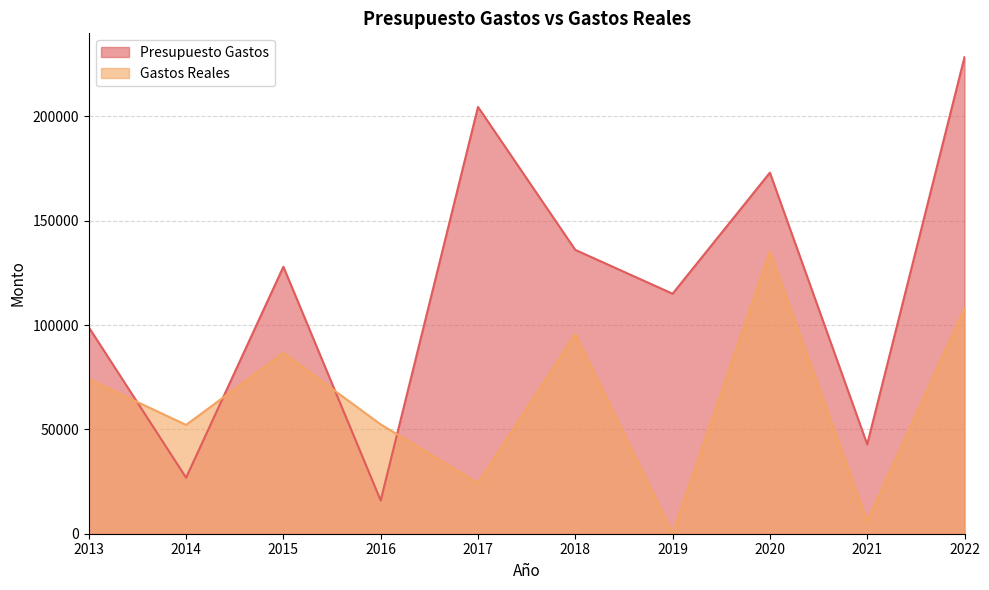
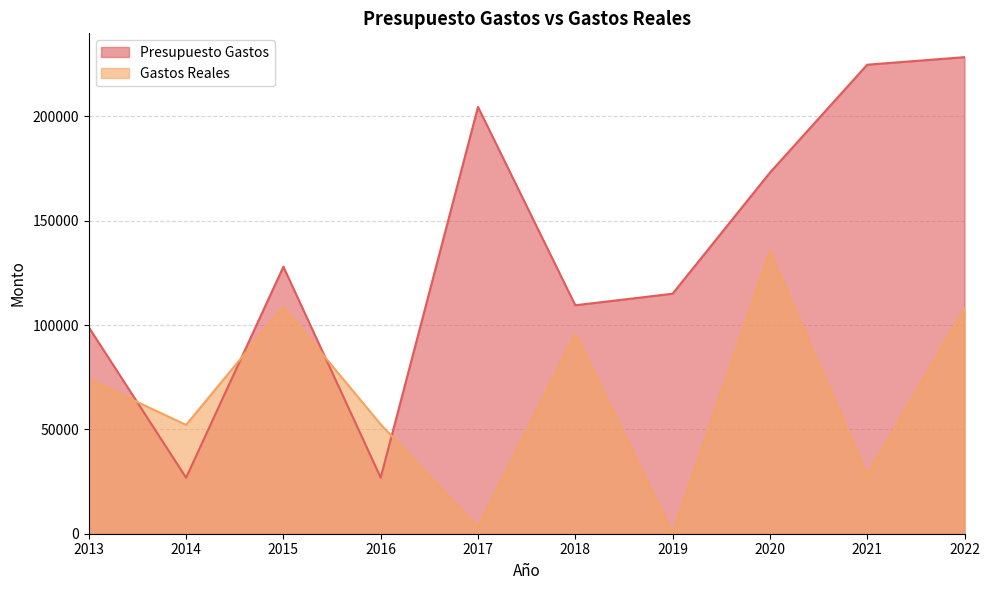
  {
    "Presupuesto Gastos": {
      "2013": 99000,
      "2014": 27000,
      "2015": 128000,
-     "2016": 16000,
+     "2016": 27000,
      "2017": 205000,
-     "2018": 136000,
+     "2018": 109000,
      "2019": 115000,
      "2020": 173000,
-     "2021": 43000,
+     "2021": 225000,
      "2022": 228000
    },
    "Gastos Reales": {
      "2013": 74000,
      "2014": 52000,
-     "2015": 87000,
+     "2015": 109000,
      "2016": 52000,
-     "2017": 24000,
+     "2017": 3000,
      "2018": 96000,
      "2019": 0,
      "2020": 135000,
-     "2021": 6000,
+     "2021": 28000,
      "2022": 108000
    }
  }
